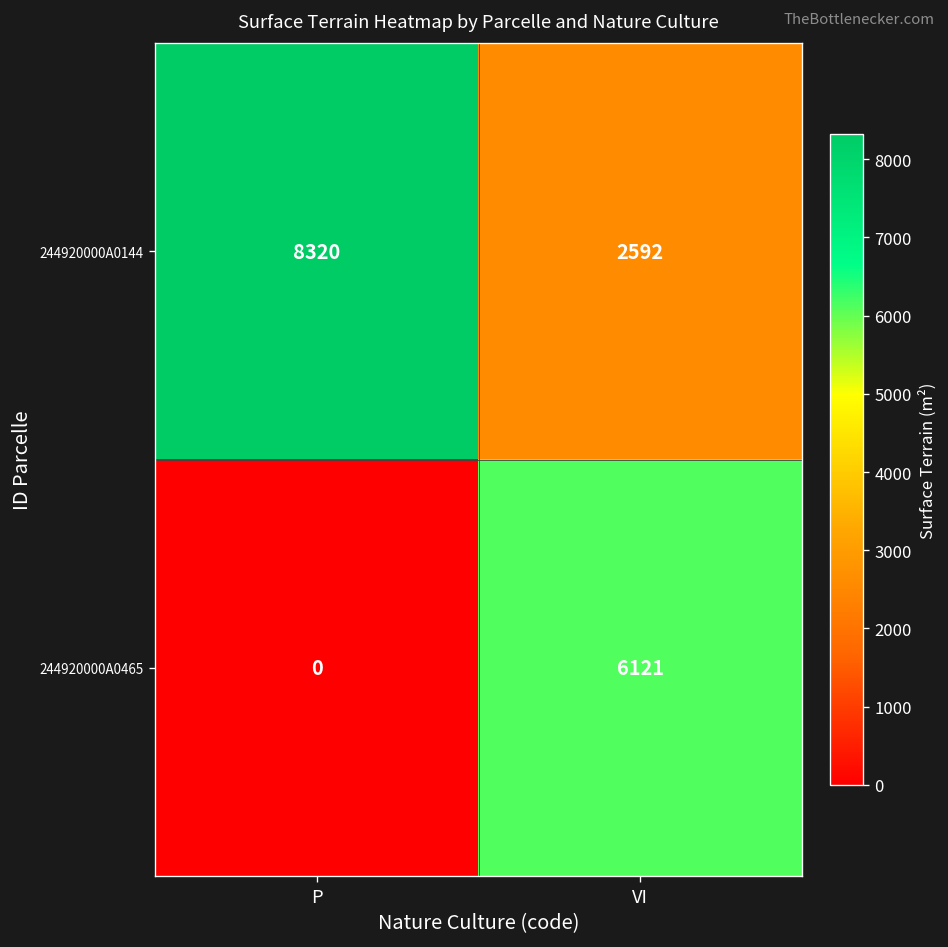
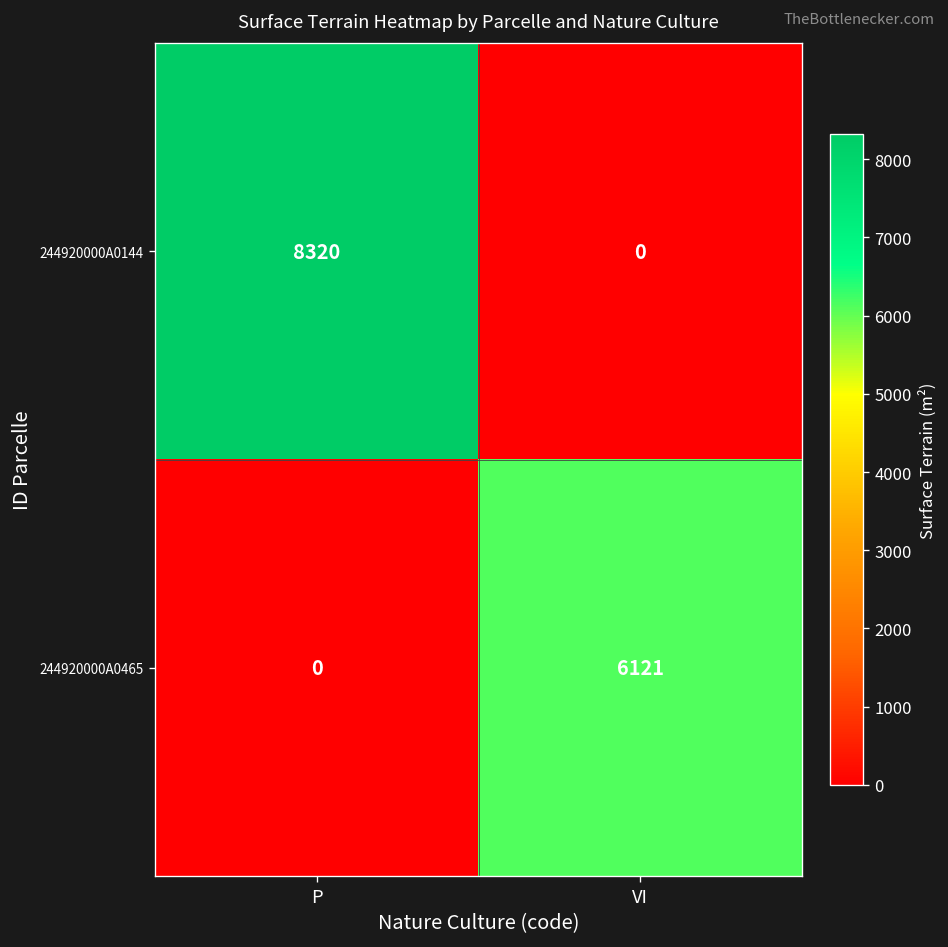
  {
    "244920000A0144": {
      "P": 8320,
-     "VI": 2592
+     "VI": 0
    },
    "244920000A0465": {
      "P": 0,
      "VI": 6121
    }
  }
